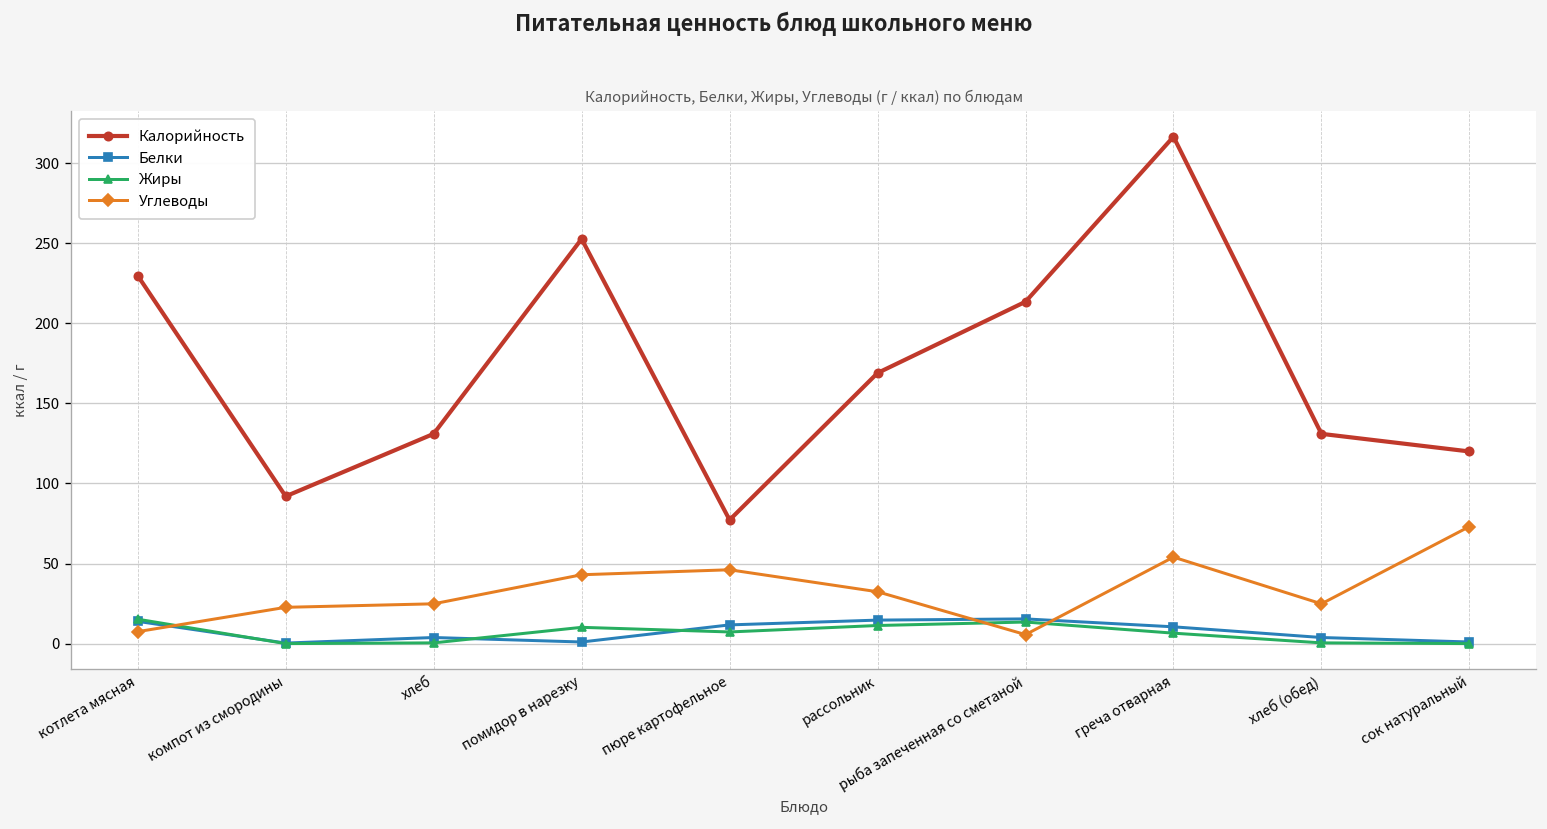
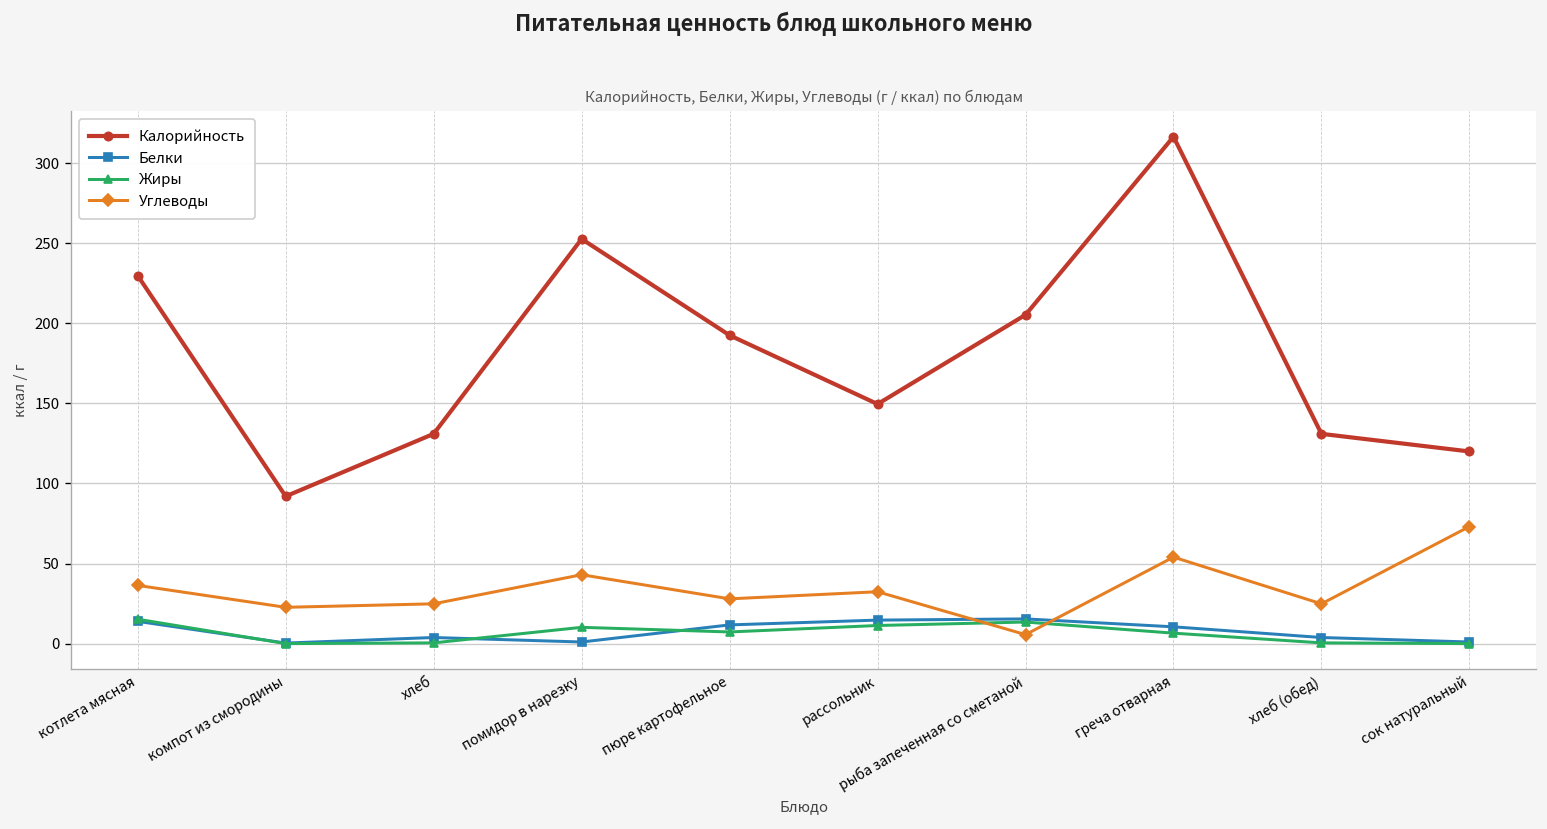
  {
    "Калорийность": {
      "котлета мясная": 230,
      "компот из смородины": 92,
      "хлеб": 131,
      "помидор в нарезку": 253,
-     "пюре картофельное": 77,
-     "рассольник": 169,
-     "рыба запеченная со сметаной": 214,
+     "пюре картофельное": 193,
+     "рассольник": 150,
+     "рыба запеченная со сметаной": 205,
      "греча отварная": 317,
      "хлеб (обед)": 131,
      "сок натуральный": 120
    },
    "Белки": {
      "хлеб": 4,
      "помидор в нарезку": 1,
      "пюре картофельное": 12,
      "рассольник": 15,
      "рыба запеченная со сметаной": 15,
      "греча отварная": 10,
      "хлеб (обед)": 4
    },
    "Жиры": {
      "хлеб": 0,
      "помидор в нарезку": 10,
      "пюре картофельное": 7,
      "рассольник": 11,
      "рыба запеченная со сметаной": 13,
      "греча отварная": 7,
      "хлеб (обед)": 0
    },
    "Углеводы": {
-     "котлета мясная": 7,
+     "котлета мясная": 36,
      "компот из смородины": 23,
      "хлеб": 25,
      "помидор в нарезку": 43,
-     "пюре картофельное": 46,
+     "пюре картофельное": 28,
      "рассольник": 32,
      "рыба запеченная со сметаной": 6,
      "греча отварная": 54,
      "хлеб (обед)": 25,
      "сок натуральный": 73
    }
  }
